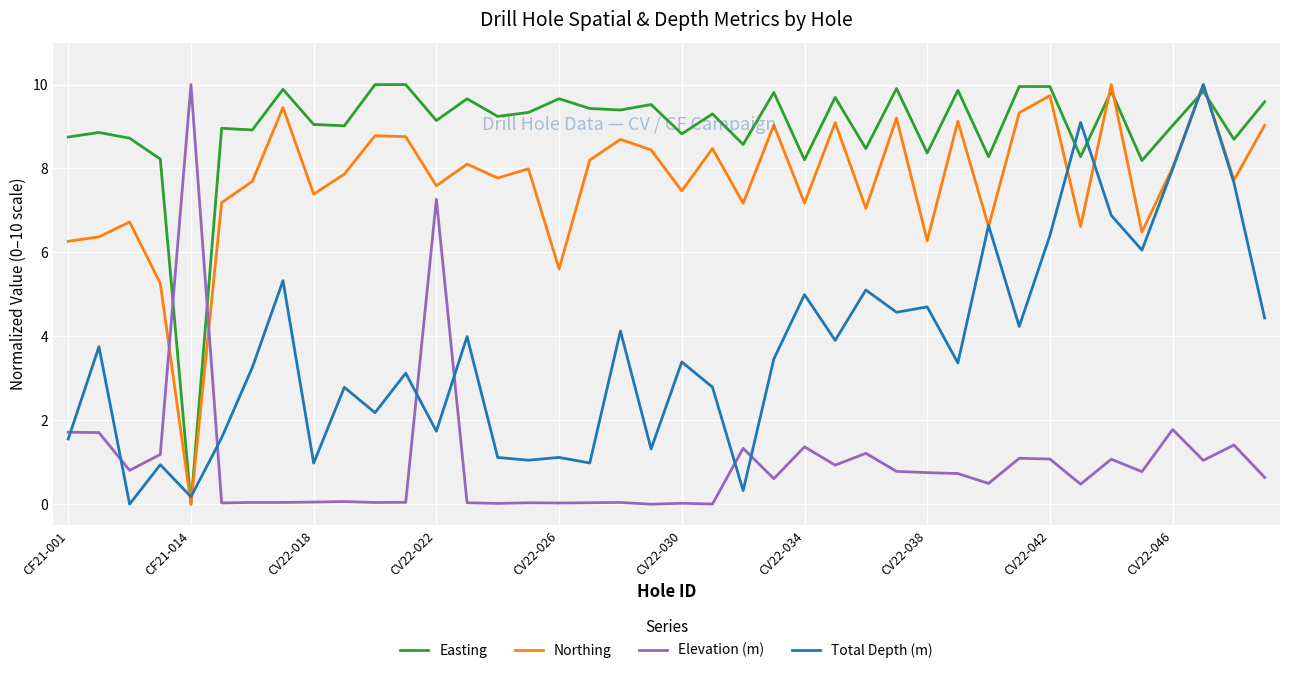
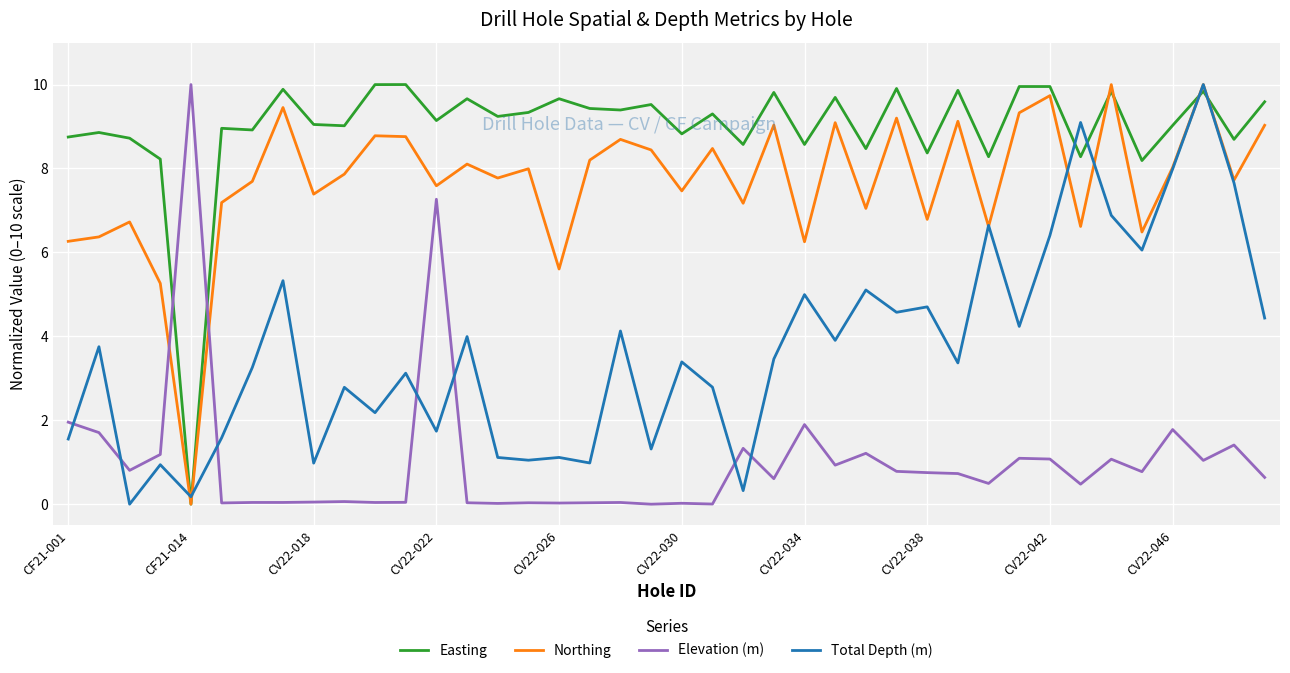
  {
    "Easting": {
      "CF21-001": 8.7,
      "CV22-018": 9.0,
      "CV22-022": 9.1,
      "CV22-026": 9.7,
      "CV22-030": 8.8,
-     "CV22-034": 8.2,
+     "CV22-034": 8.6,
      "CV22-038": 8.4,
      "CV22-042": 10.0,
      "CV22-046": 9.0
    },
    "Northing": {
      "CF21-001": 6.3,
      "CV22-018": 7.4,
      "CV22-022": 7.6,
      "CV22-026": 5.6,
      "CV22-030": 7.5,
-     "CV22-034": 7.2,
-     "CV22-038": 6.3,
+     "CV22-034": 6.3,
+     "CV22-038": 6.8,
      "CV22-042": 9.7
    },
    "Elevation (m)": {
-     "CF21-001": 1.7,
+     "CF21-001": 2.0,
      "CF21-014": 10.0,
      "CV22-018": 0.1,
      "CV22-022": 7.3,
      "CV22-026": 0.0,
      "CV22-030": 0.0,
-     "CV22-034": 1.4,
+     "CV22-034": 1.9,
      "CV22-038": 0.8,
      "CV22-042": 1.1,
      "CV22-046": 1.8
    },
    "Total Depth (m)": {
      "CF21-001": 1.6,
      "CF21-014": 0.2,
      "CV22-018": 1.0,
      "CV22-022": 1.7,
      "CV22-026": 1.1,
      "CV22-030": 3.4,
      "CV22-034": 5.0,
      "CV22-038": 4.7,
      "CV22-042": 6.4
    }
  }
